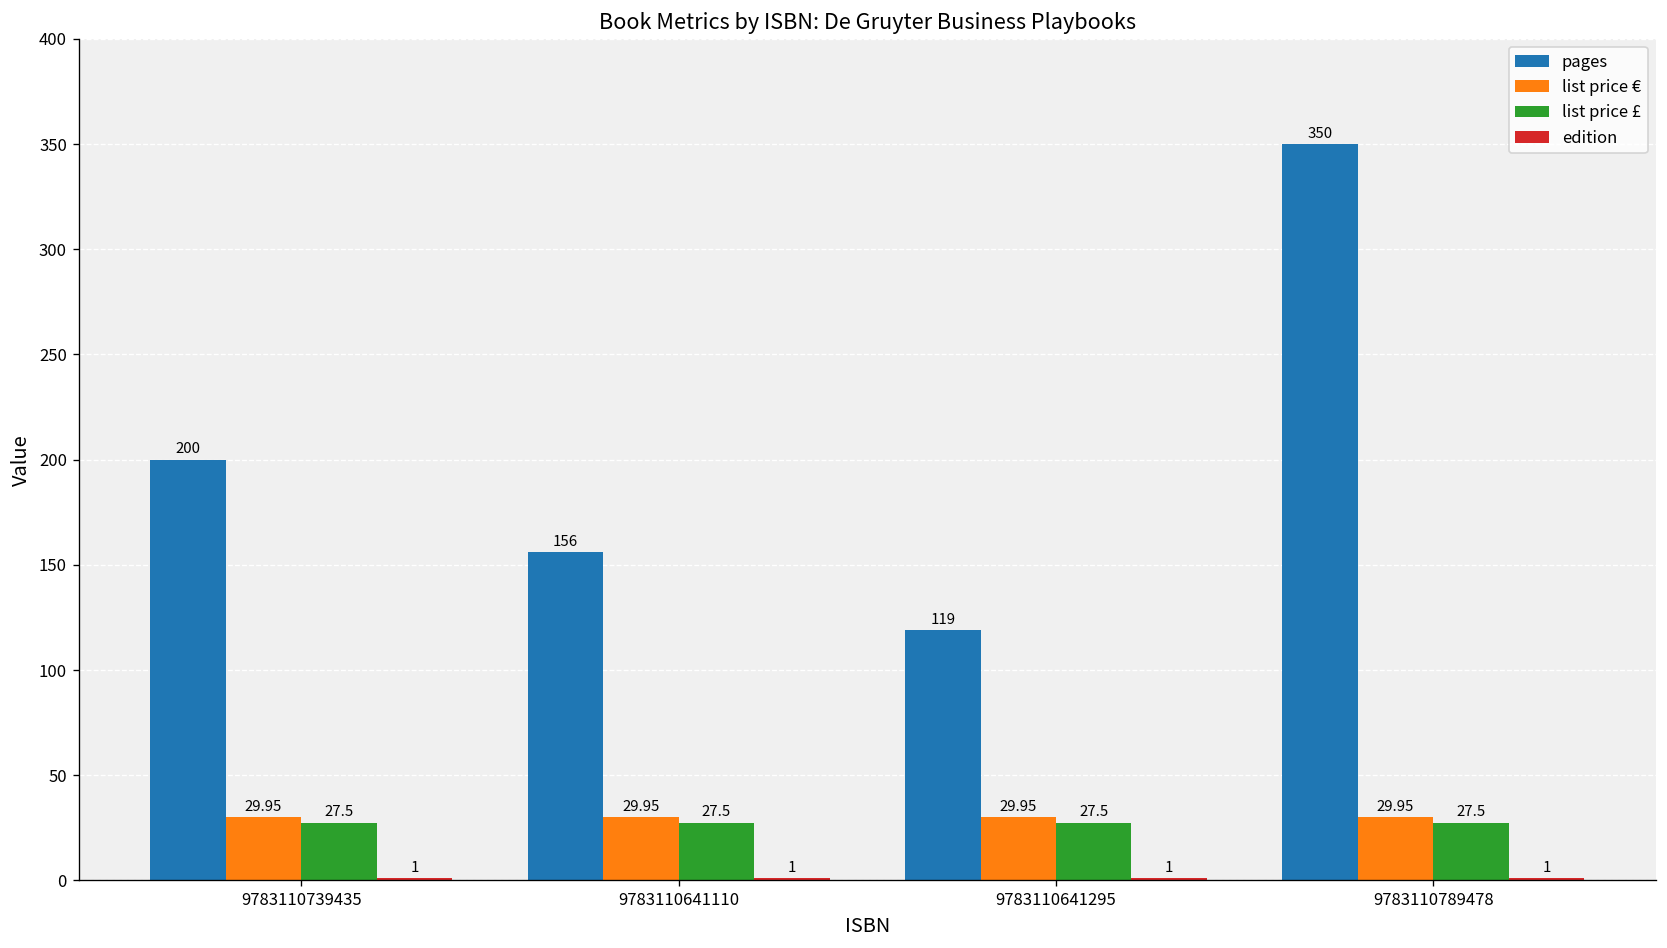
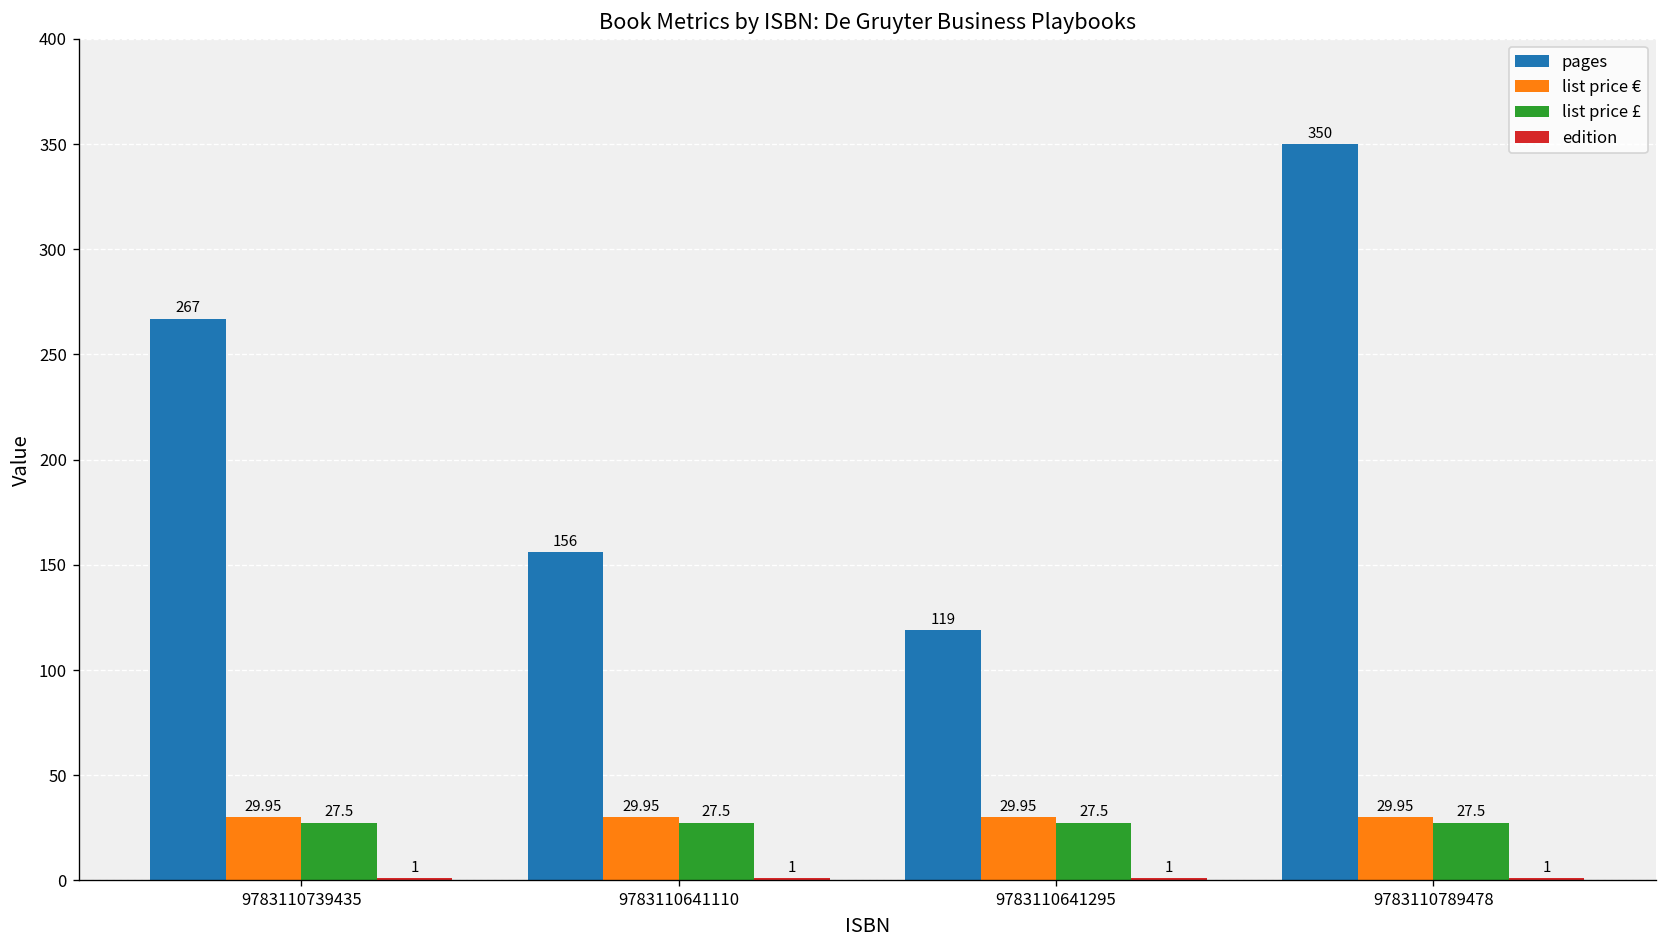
  {
    "pages": {
-     "9783110739435": 200,
+     "9783110739435": 267,
      "9783110641110": 156,
      "9783110641295": 119,
      "9783110789478": 350
    },
    "list price €": {
      "9783110739435": 29.95,
      "9783110641110": 29.95,
      "9783110641295": 29.95,
      "9783110789478": 29.95
    },
    "list price £": {
      "9783110739435": 27.5,
      "9783110641110": 27.5,
      "9783110641295": 27.5,
      "9783110789478": 27.5
    },
    "edition": {
      "9783110739435": 1,
      "9783110641110": 1,
      "9783110641295": 1,
      "9783110789478": 1
    }
  }
